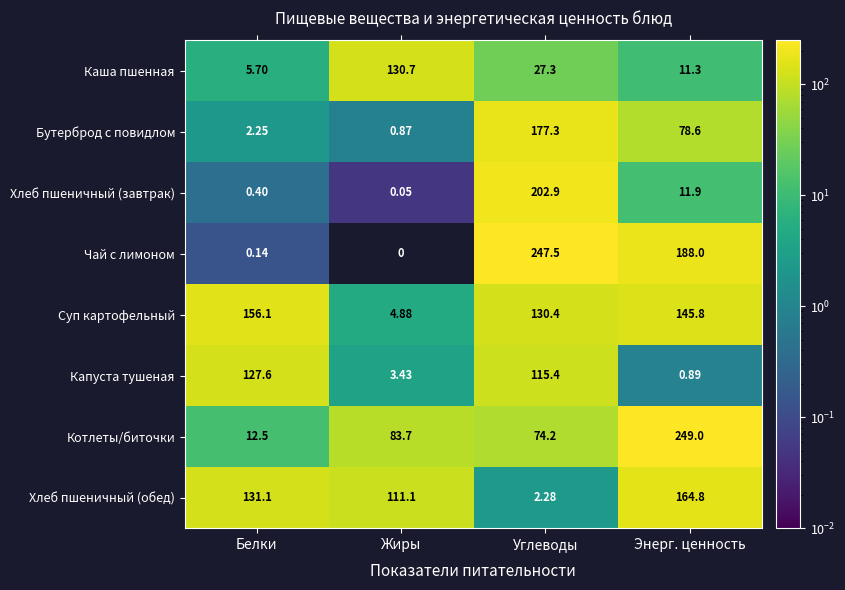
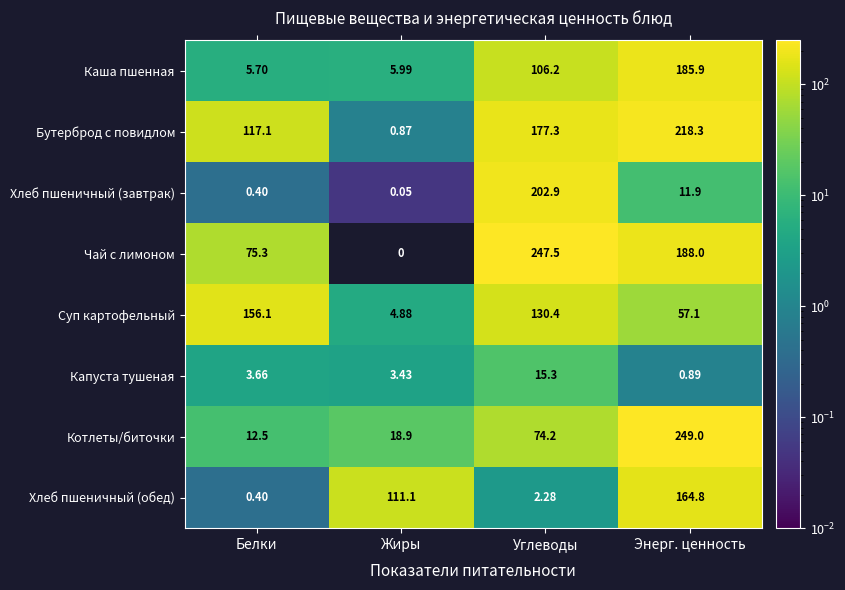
  {
    "Каша пшенная": {
      "Белки": 5.70,
-     "Жиры": 130.7,
-     "Углеводы": 27.3,
-     "Энерг. ценность": 11.3
+     "Жиры": 5.99,
+     "Углеводы": 106.2,
+     "Энерг. ценность": 185.9
    },
    "Бутерброд с повидлом": {
-     "Белки": 2.25,
+     "Белки": 117.1,
      "Жиры": 0.87,
      "Углеводы": 177.3,
-     "Энерг. ценность": 78.6
+     "Энерг. ценность": 218.3
    },
    "Хлеб пшеничный (завтрак)": {
      "Белки": 0.40,
      "Жиры": 0.05,
      "Углеводы": 202.9,
      "Энерг. ценность": 11.9
    },
    "Чай с лимоном": {
-     "Белки": 0.14,
+     "Белки": 75.3,
      "Жиры": 0,
      "Углеводы": 247.5,
      "Энерг. ценность": 188.0
    },
    "Суп картофельный": {
      "Белки": 156.1,
      "Жиры": 4.88,
      "Углеводы": 130.4,
-     "Энерг. ценность": 145.8
+     "Энерг. ценность": 57.1
    },
    "Капуста тушеная": {
-     "Белки": 127.6,
+     "Белки": 3.66,
      "Жиры": 3.43,
-     "Углеводы": 115.4,
+     "Углеводы": 15.3,
      "Энерг. ценность": 0.89
    },
    "Котлеты/биточки": {
      "Белки": 12.5,
-     "Жиры": 83.7,
+     "Жиры": 18.9,
      "Углеводы": 74.2,
      "Энерг. ценность": 249.0
    },
    "Хлеб пшеничный (обед)": {
-     "Белки": 131.1,
+     "Белки": 0.40,
      "Жиры": 111.1,
      "Углеводы": 2.28,
      "Энерг. ценность": 164.8
    }
  }
